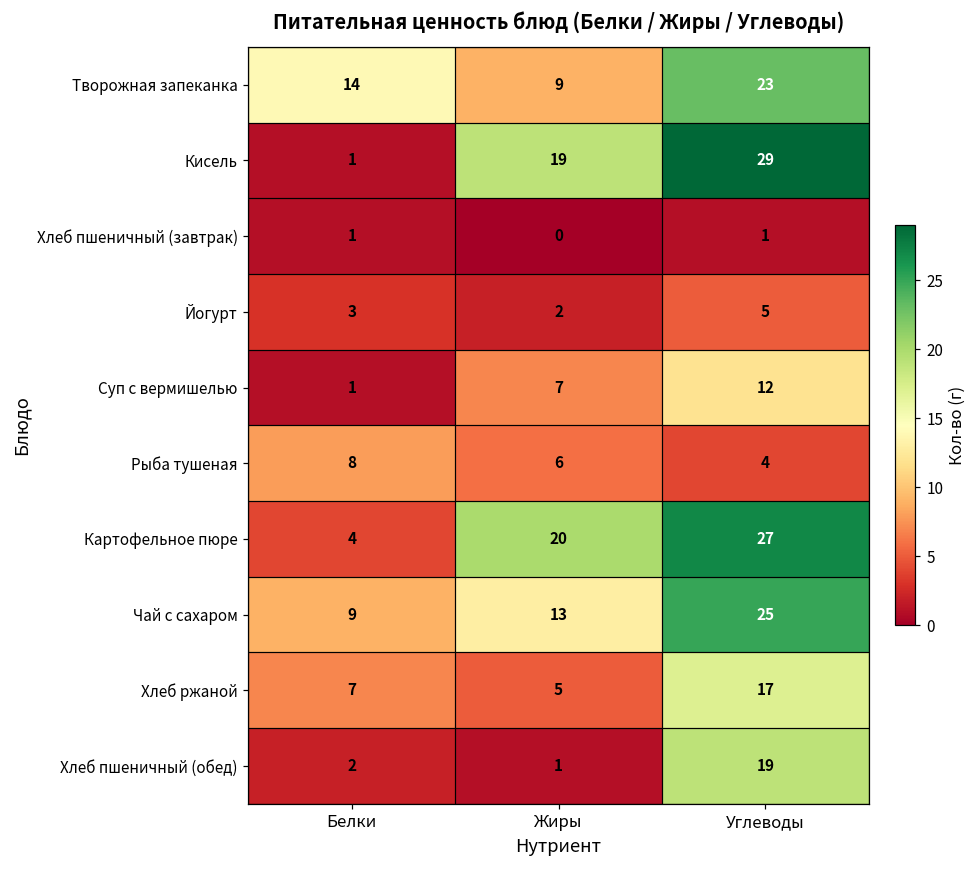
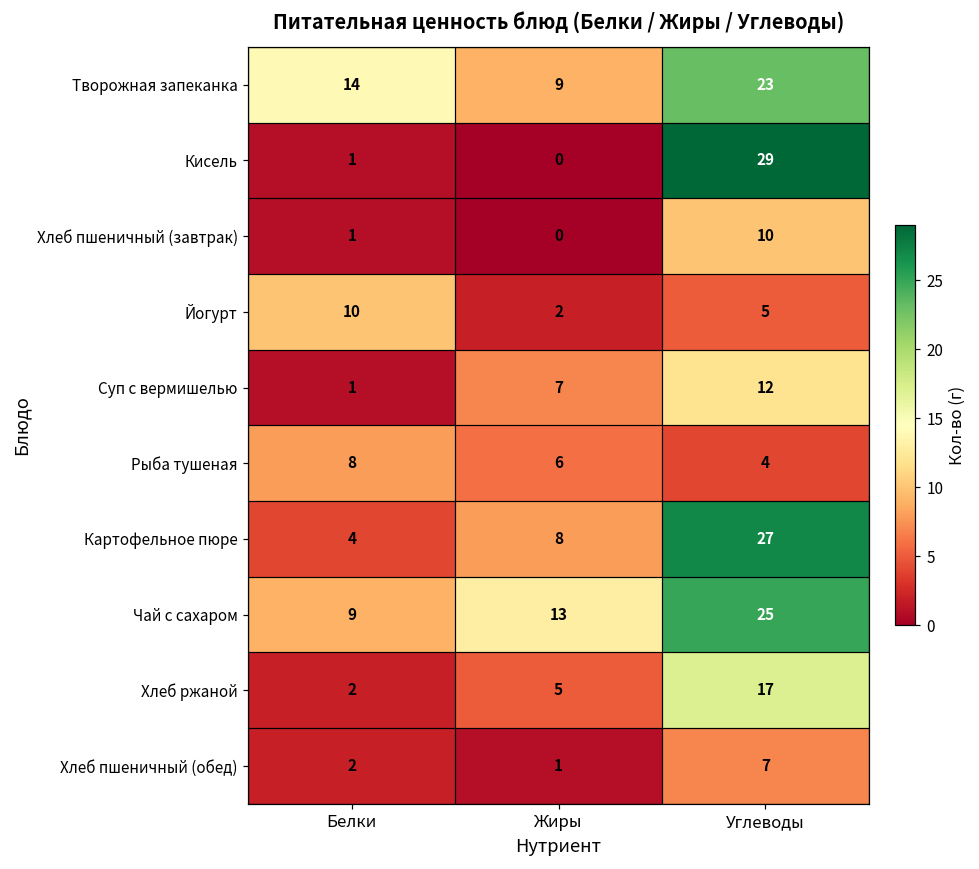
  {
    "Творожная запеканка": {
      "Белки": 14,
      "Жиры": 9,
      "Углеводы": 23
    },
    "Кисель": {
      "Белки": 1,
-     "Жиры": 19,
+     "Жиры": 0,
      "Углеводы": 29
    },
    "Хлеб пшеничный (завтрак)": {
      "Белки": 1,
      "Жиры": 0,
-     "Углеводы": 1
+     "Углеводы": 10
    },
    "Йогурт": {
-     "Белки": 3,
+     "Белки": 10,
      "Жиры": 2,
      "Углеводы": 5
    },
    "Суп с вермишелью": {
      "Белки": 1,
      "Жиры": 7,
      "Углеводы": 12
    },
    "Рыба тушеная": {
      "Белки": 8,
      "Жиры": 6,
      "Углеводы": 4
    },
    "Картофельное пюре": {
      "Белки": 4,
-     "Жиры": 20,
+     "Жиры": 8,
      "Углеводы": 27
    },
    "Чай с сахаром": {
      "Белки": 9,
      "Жиры": 13,
      "Углеводы": 25
    },
    "Хлеб ржаной": {
-     "Белки": 7,
+     "Белки": 2,
      "Жиры": 5,
      "Углеводы": 17
    },
    "Хлеб пшеничный (обед)": {
      "Белки": 2,
      "Жиры": 1,
-     "Углеводы": 19
+     "Углеводы": 7
    }
  }
